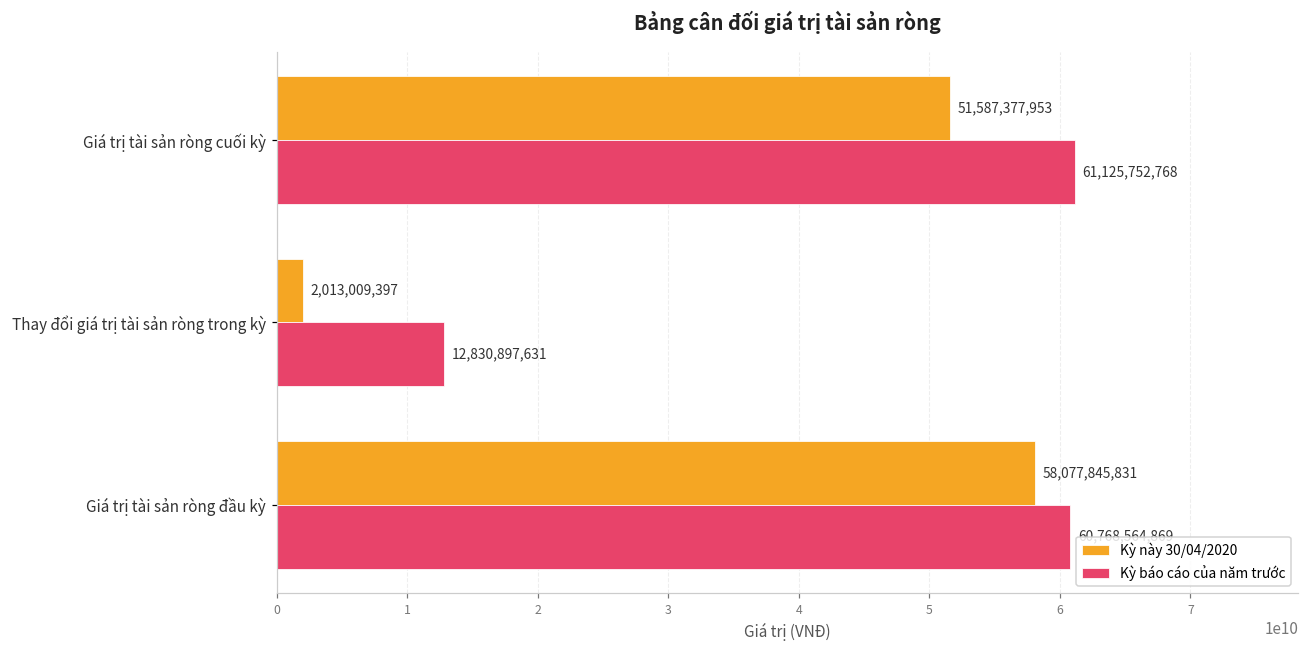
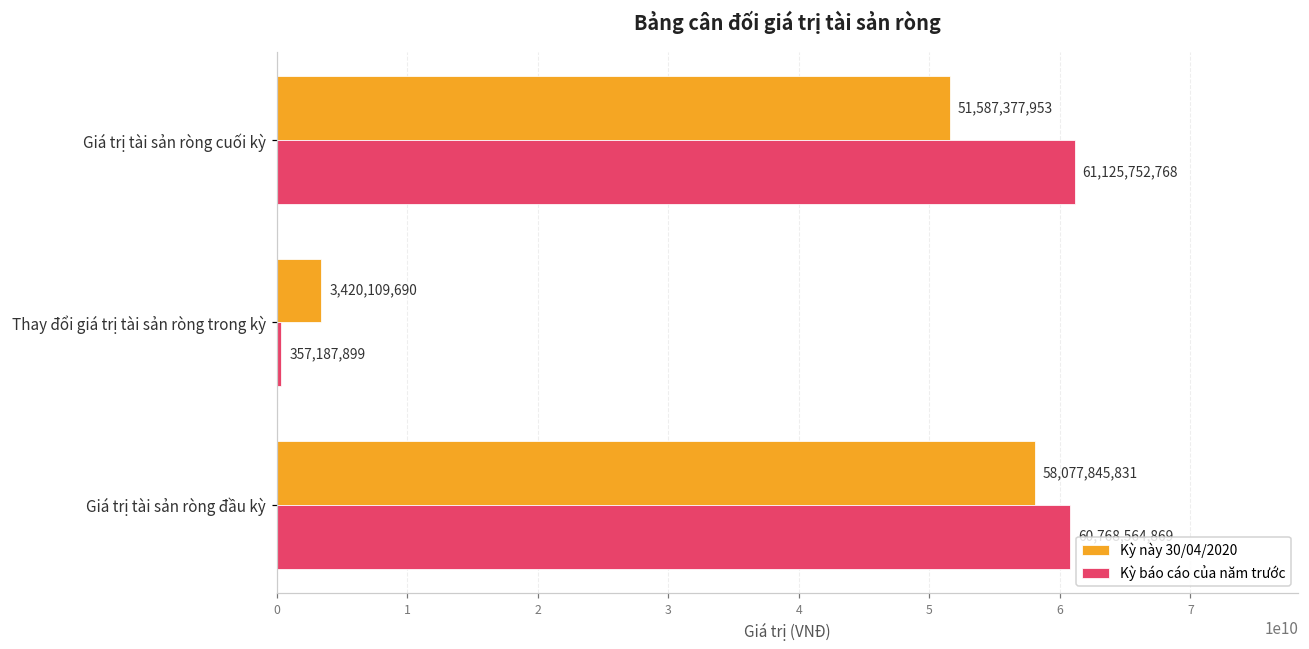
  {
    "Kỳ này 30/04/2020": {
      "Giá trị tài sản ròng cuối kỳ": "51,587,377,953",
-     "Thay đổi giá trị tài sản ròng trong kỳ": "2,013,009,397",
+     "Thay đổi giá trị tài sản ròng trong kỳ": "3,420,109,690",
      "Giá trị tài sản ròng đầu kỳ": "58,077,845,831"
    },
    "Kỳ báo cáo của năm trước": {
      "Giá trị tài sản ròng cuối kỳ": "61,125,752,768",
-     "Thay đổi giá trị tài sản ròng trong kỳ": "12,830,897,631"
+     "Thay đổi giá trị tài sản ròng trong kỳ": "357,187,899"
    }
  }
